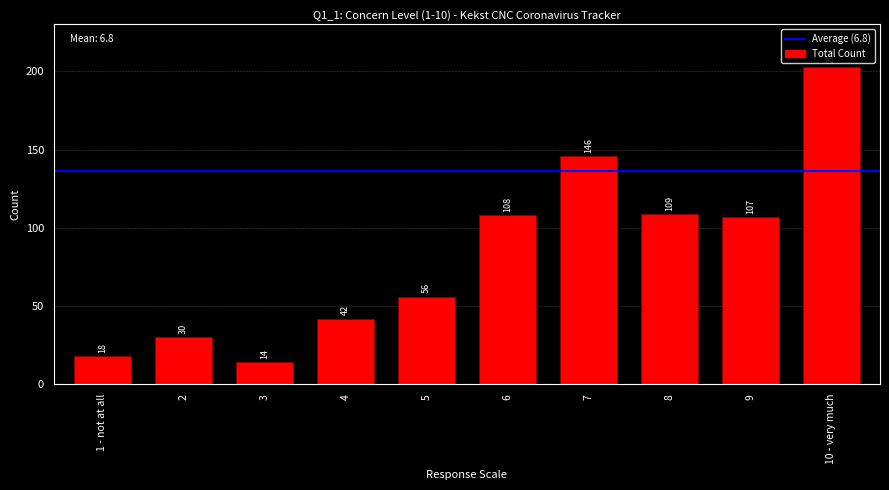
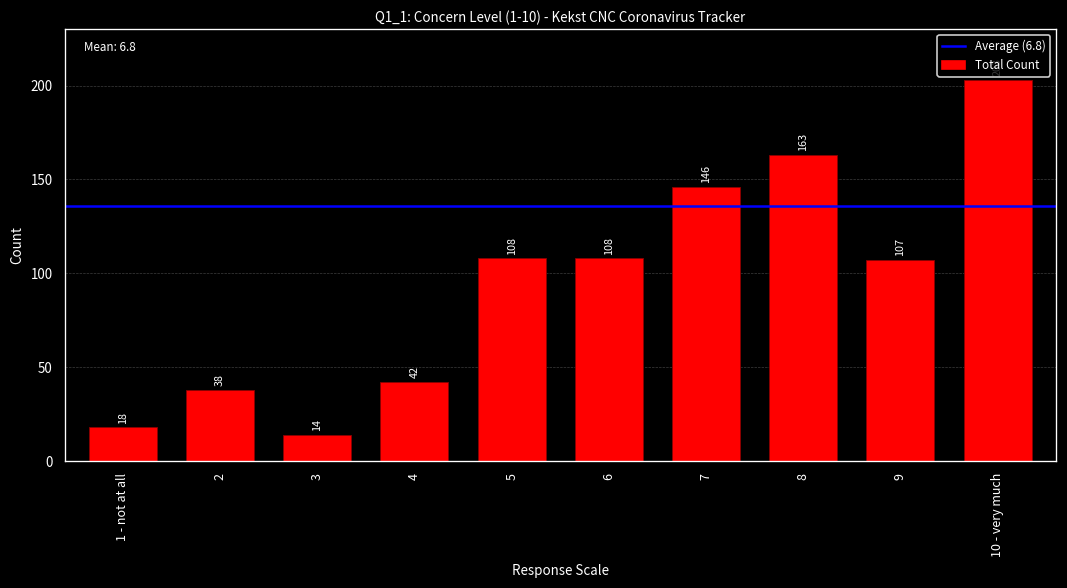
  {
    "1 - not at all": 18,
-   "2": 30,
+   "2": 38,
    "3": 14,
    "4": 42,
-   "5": 56,
+   "5": 108,
    "6": 108,
    "7": 146,
-   "8": 109,
+   "8": 163,
    "9": 107
  }
